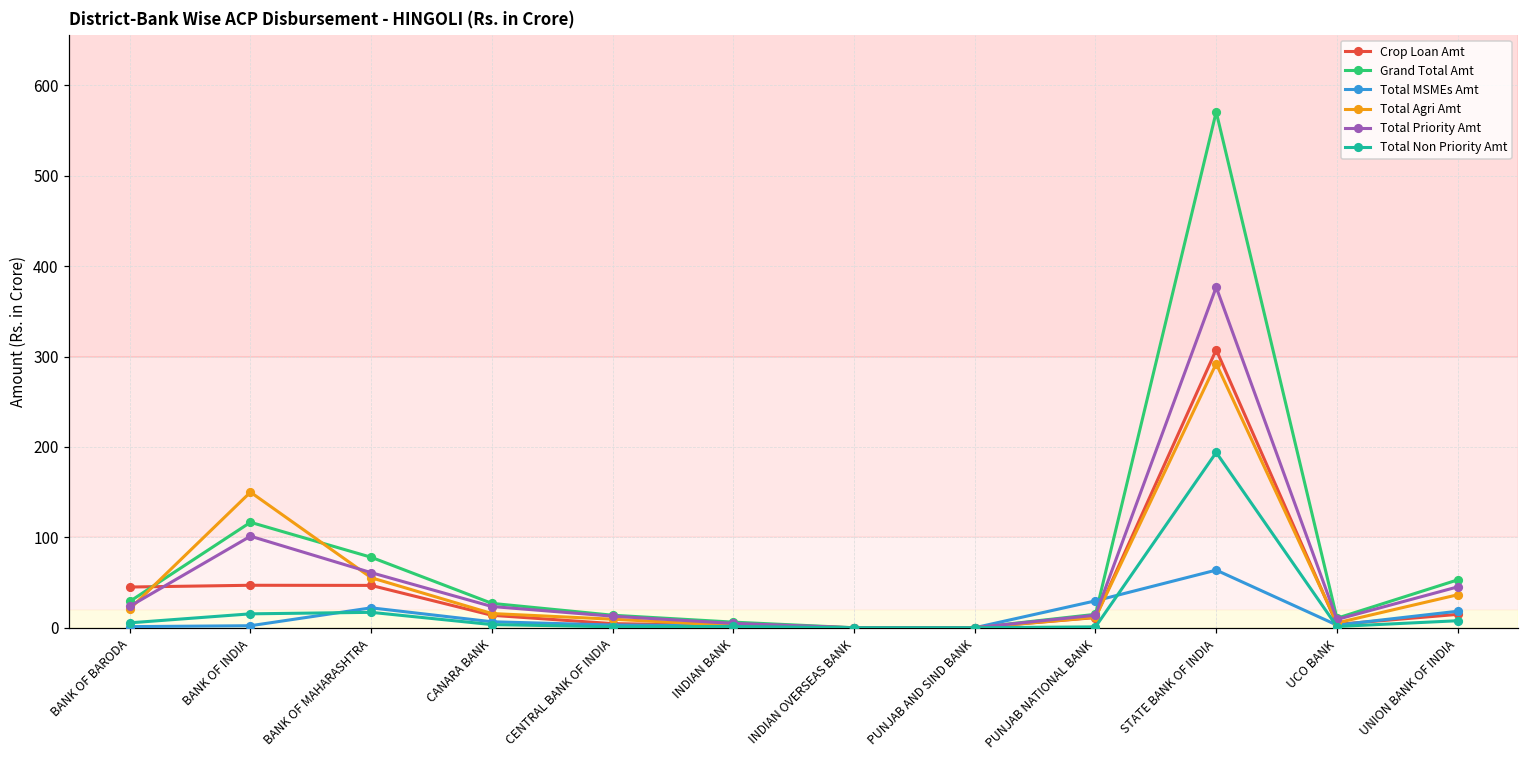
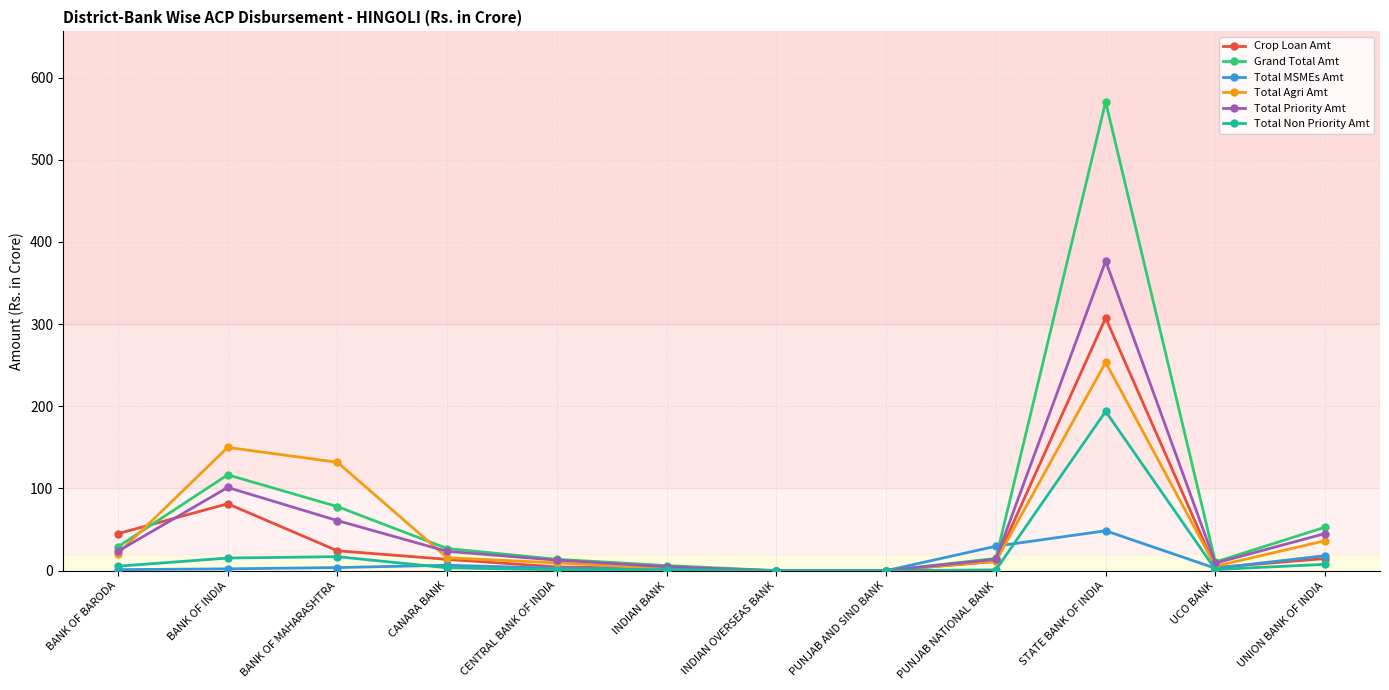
  {
    "Crop Loan Amt": {
      "BANK OF BARODA": 50,
-     "BANK OF INDIA": 50,
-     "BANK OF MAHARASHTRA": 50,
+     "BANK OF INDIA": 80,
+     "BANK OF MAHARASHTRA": 20,
      "STATE BANK OF INDIA": 310,
      "UNION BANK OF INDIA": 10
    },
    "Total MSMEs Amt": {
      "BANK OF BARODA": 0,
      "BANK OF INDIA": 0,
-     "BANK OF MAHARASHTRA": 20,
+     "BANK OF MAHARASHTRA": 0,
      "CANARA BANK": 10,
      "PUNJAB NATIONAL BANK": 30,
-     "STATE BANK OF INDIA": 60,
+     "STATE BANK OF INDIA": 50,
      "UNION BANK OF INDIA": 20
    },
    "Total Agri Amt": {
      "BANK OF INDIA": 150,
-     "BANK OF MAHARASHTRA": 60,
+     "BANK OF MAHARASHTRA": 130,
      "CENTRAL BANK OF INDIA": 10,
-     "STATE BANK OF INDIA": 290,
+     "STATE BANK OF INDIA": 250,
      "UNION BANK OF INDIA": 40
    },
    "Total Priority Amt": {
      "BANK OF INDIA": 100,
      "BANK OF MAHARASHTRA": 60,
      "CANARA BANK": 20,
      "STATE BANK OF INDIA": 380,
      "UNION BANK OF INDIA": 50
    }
  }
